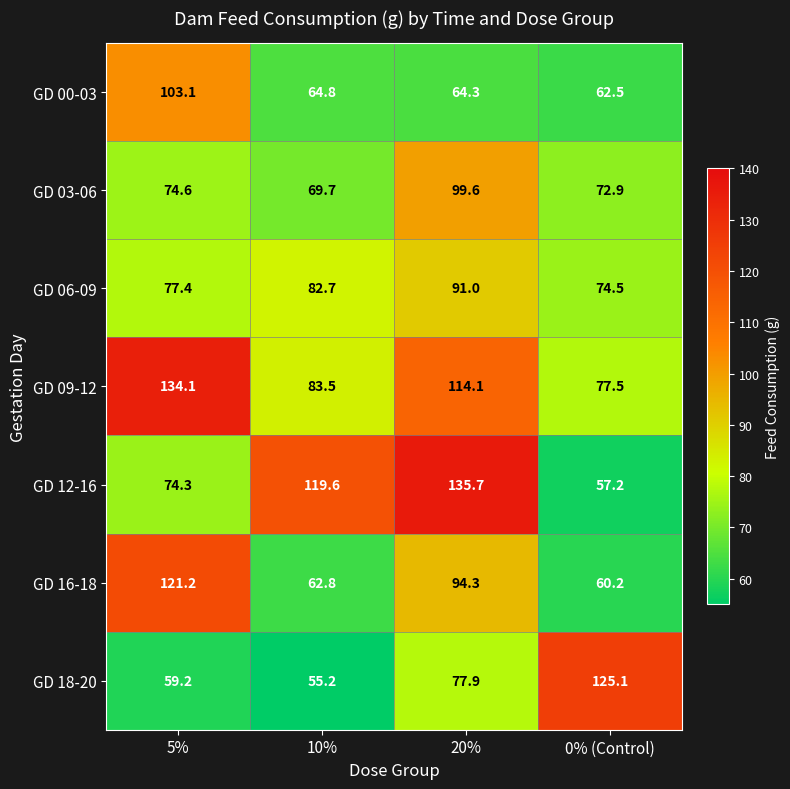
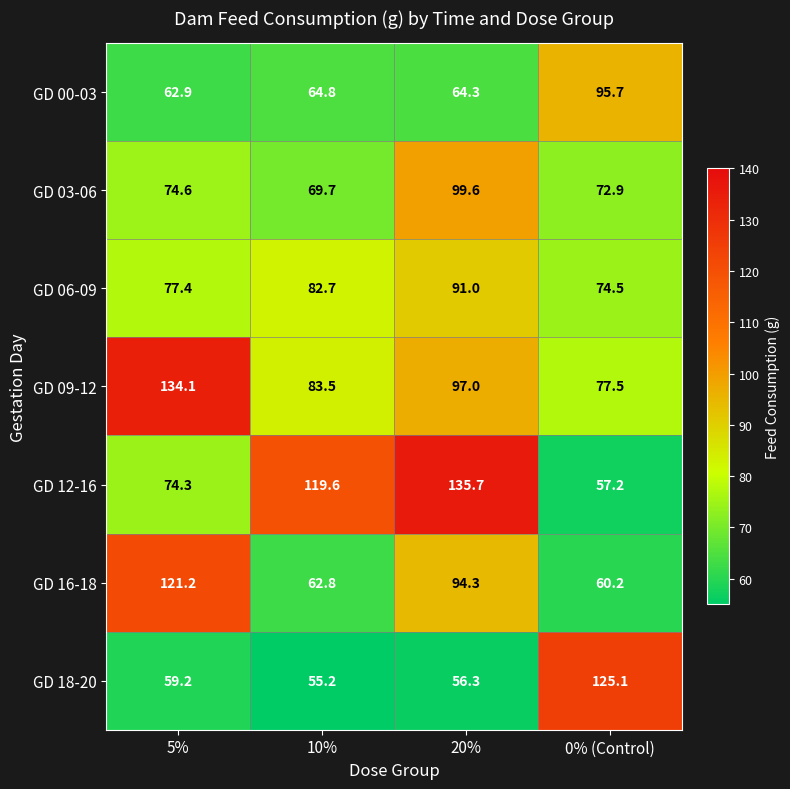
  {
    "GD 00-03": {
-     "5%": 103.1,
+     "5%": 62.9,
      "10%": 64.8,
      "20%": 64.3,
-     "0% (Control)": 62.5
+     "0% (Control)": 95.7
    },
    "GD 03-06": {
      "5%": 74.6,
      "10%": 69.7,
      "20%": 99.6,
      "0% (Control)": 72.9
    },
    "GD 06-09": {
      "5%": 77.4,
      "10%": 82.7,
      "20%": 91.0,
      "0% (Control)": 74.5
    },
    "GD 09-12": {
      "5%": 134.1,
      "10%": 83.5,
-     "20%": 114.1,
+     "20%": 97.0,
      "0% (Control)": 77.5
    },
    "GD 12-16": {
      "5%": 74.3,
      "10%": 119.6,
      "20%": 135.7,
      "0% (Control)": 57.2
    },
    "GD 16-18": {
      "5%": 121.2,
      "10%": 62.8,
      "20%": 94.3,
      "0% (Control)": 60.2
    },
    "GD 18-20": {
      "5%": 59.2,
      "10%": 55.2,
-     "20%": 77.9,
+     "20%": 56.3,
      "0% (Control)": 125.1
    }
  }
